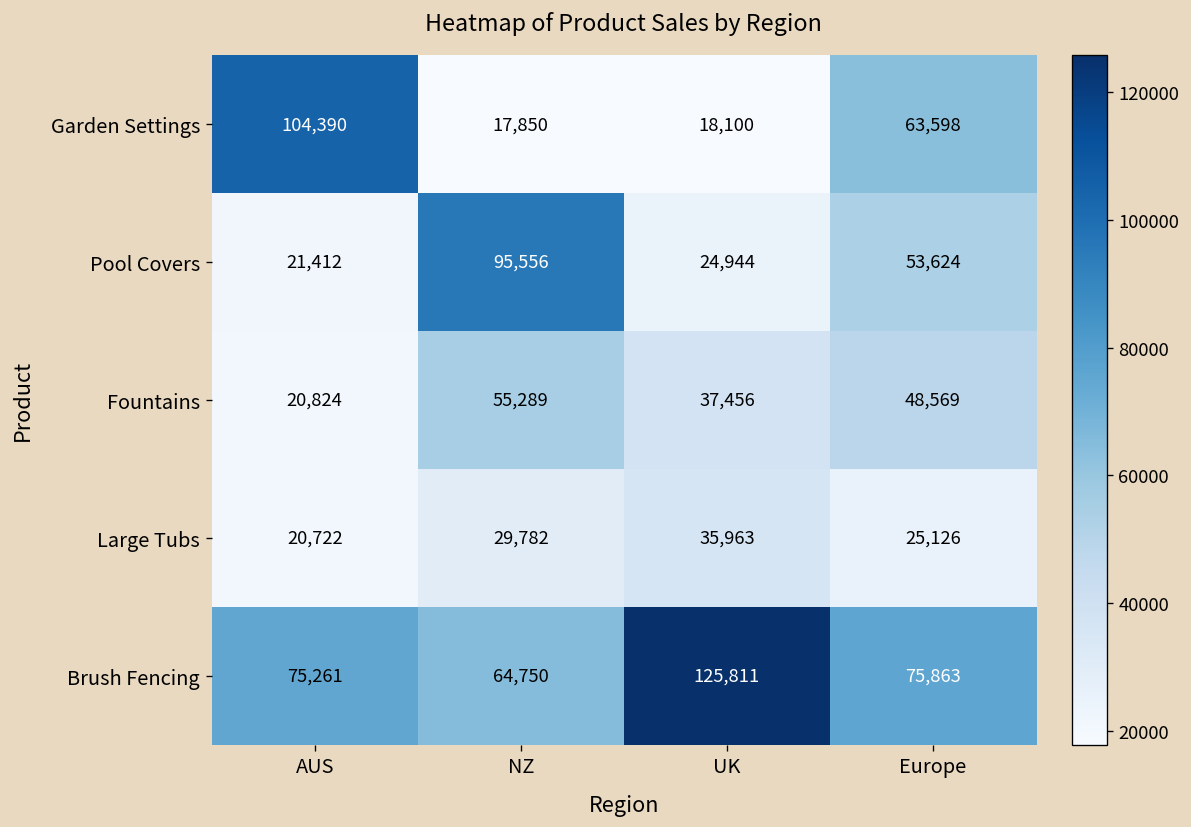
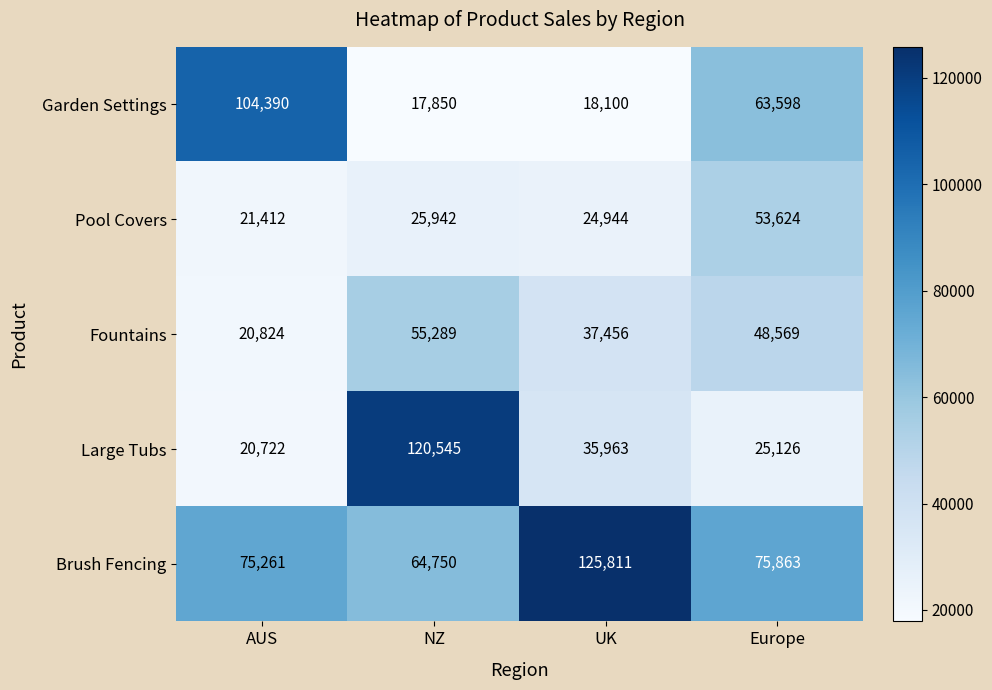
  {
    "Garden Settings": {
      "AUS": "104,390",
      "NZ": "17,850",
      "UK": "18,100",
      "Europe": "63,598"
    },
    "Pool Covers": {
      "AUS": "21,412",
-     "NZ": "95,556",
+     "NZ": "25,942",
      "UK": "24,944",
      "Europe": "53,624"
    },
    "Fountains": {
      "AUS": "20,824",
      "NZ": "55,289",
      "UK": "37,456",
      "Europe": "48,569"
    },
    "Large Tubs": {
      "AUS": "20,722",
-     "NZ": "29,782",
+     "NZ": "120,545",
      "UK": "35,963",
      "Europe": "25,126"
    },
    "Brush Fencing": {
      "AUS": "75,261",
      "NZ": "64,750",
      "UK": "125,811",
      "Europe": "75,863"
    }
  }
